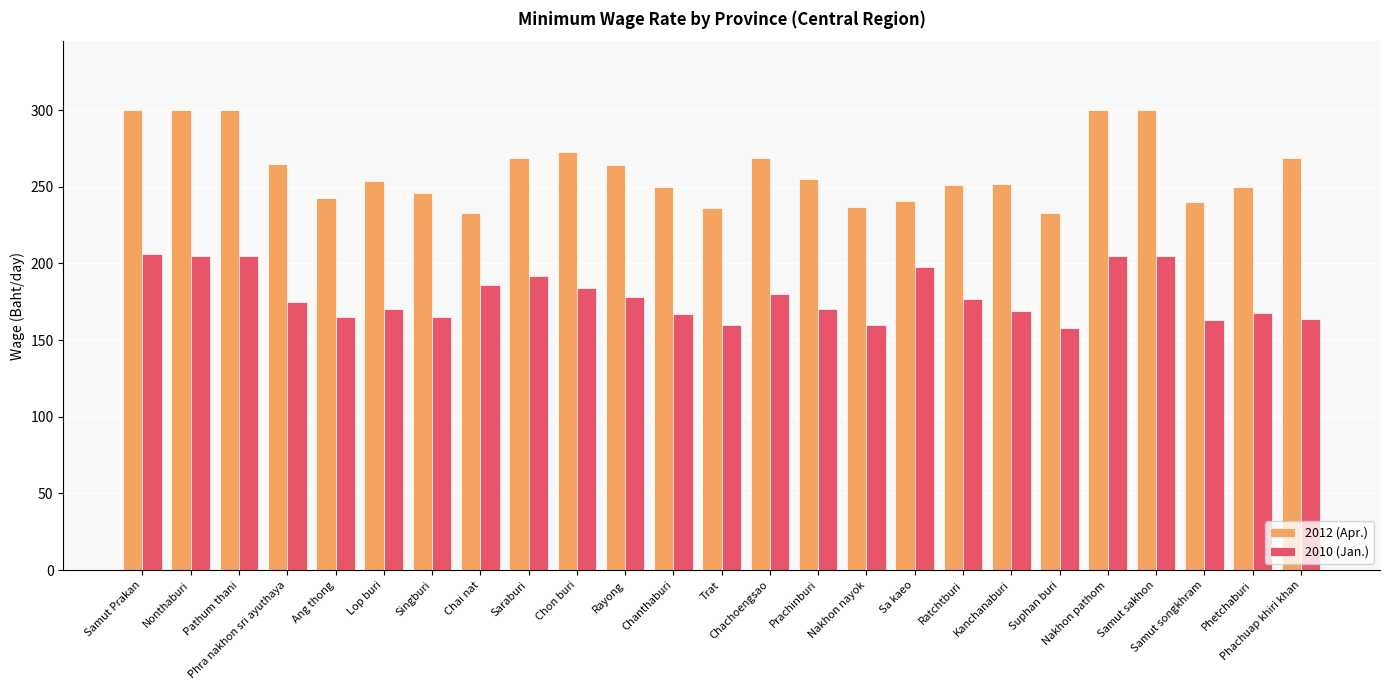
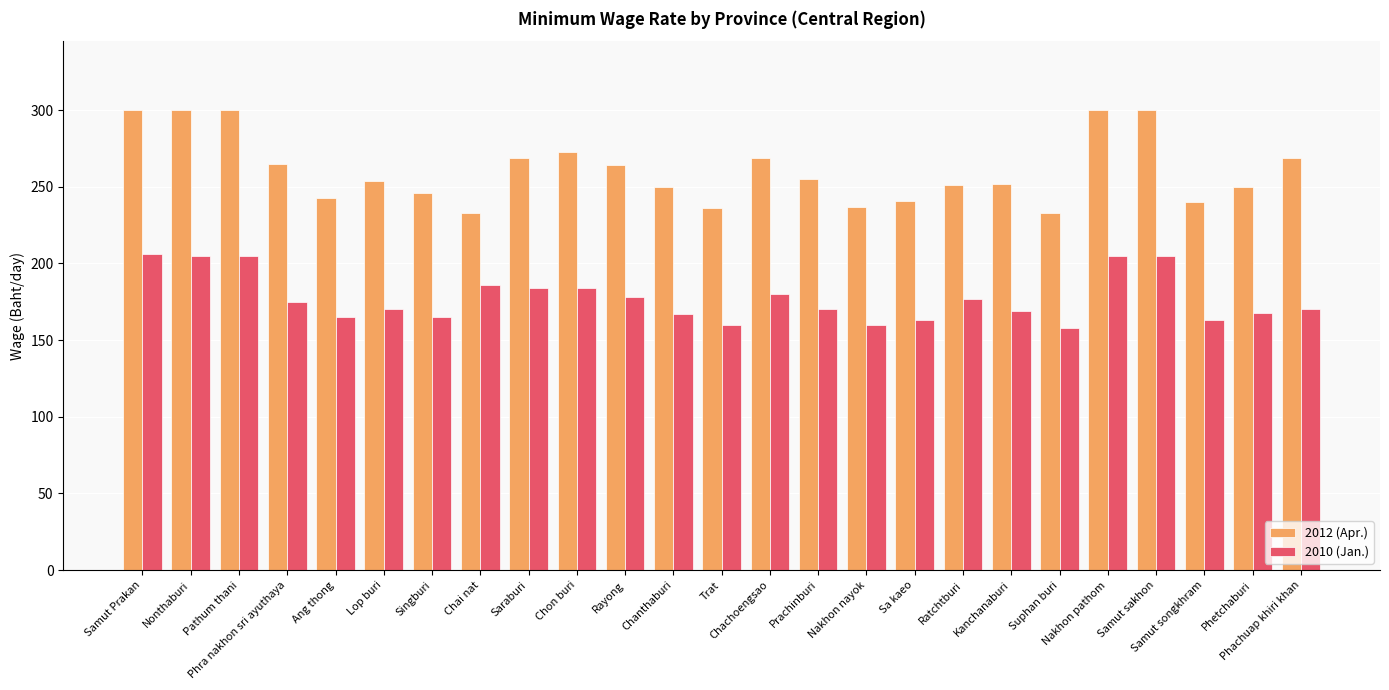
  {
    "2012 (Apr.)": {
      "Samut Prakan": 300,
      "Nonthaburi": 300,
      "Pathum thani": 300,
      "Phra nakhon sri ayuthaya": 265,
      "Ang thong": 243,
      "Lop buri": 254,
      "Singburi": 246,
      "Chai nat": 233,
      "Saraburi": 269,
      "Chon buri": 273,
      "Rayong": 264,
      "Chanthaburi": 250,
      "Trat": 236,
      "Chachoengsao": 269,
      "Prachinburi": 255,
      "Nakhon nayok": 237,
      "Sa kaeo": 241,
      "Ratchtburi": 251,
      "Kanchanaburi": 252,
      "Suphan buri": 233,
      "Nakhon pathom": 300,
      "Samut sakhon": 300,
      "Samut songkhram": 240,
      "Phetchaburi": 250,
      "Phachuap khiri khan": 269
    },
    "2010 (Jan.)": {
      "Samut Prakan": 206,
      "Nonthaburi": 205,
      "Pathum thani": 205,
      "Phra nakhon sri ayuthaya": 175,
      "Ang thong": 165,
      "Lop buri": 170,
      "Singburi": 165,
      "Chai nat": 186,
-     "Saraburi": 192,
+     "Saraburi": 184,
      "Chon buri": 184,
      "Rayong": 178,
      "Chanthaburi": 167,
      "Trat": 160,
      "Chachoengsao": 180,
      "Prachinburi": 170,
      "Nakhon nayok": 160,
-     "Sa kaeo": 198,
+     "Sa kaeo": 163,
      "Ratchtburi": 177,
      "Kanchanaburi": 169,
      "Suphan buri": 158,
      "Nakhon pathom": 205,
      "Samut sakhon": 205,
      "Samut songkhram": 163,
      "Phetchaburi": 168,
-     "Phachuap khiri khan": 164
+     "Phachuap khiri khan": 170
    }
  }
